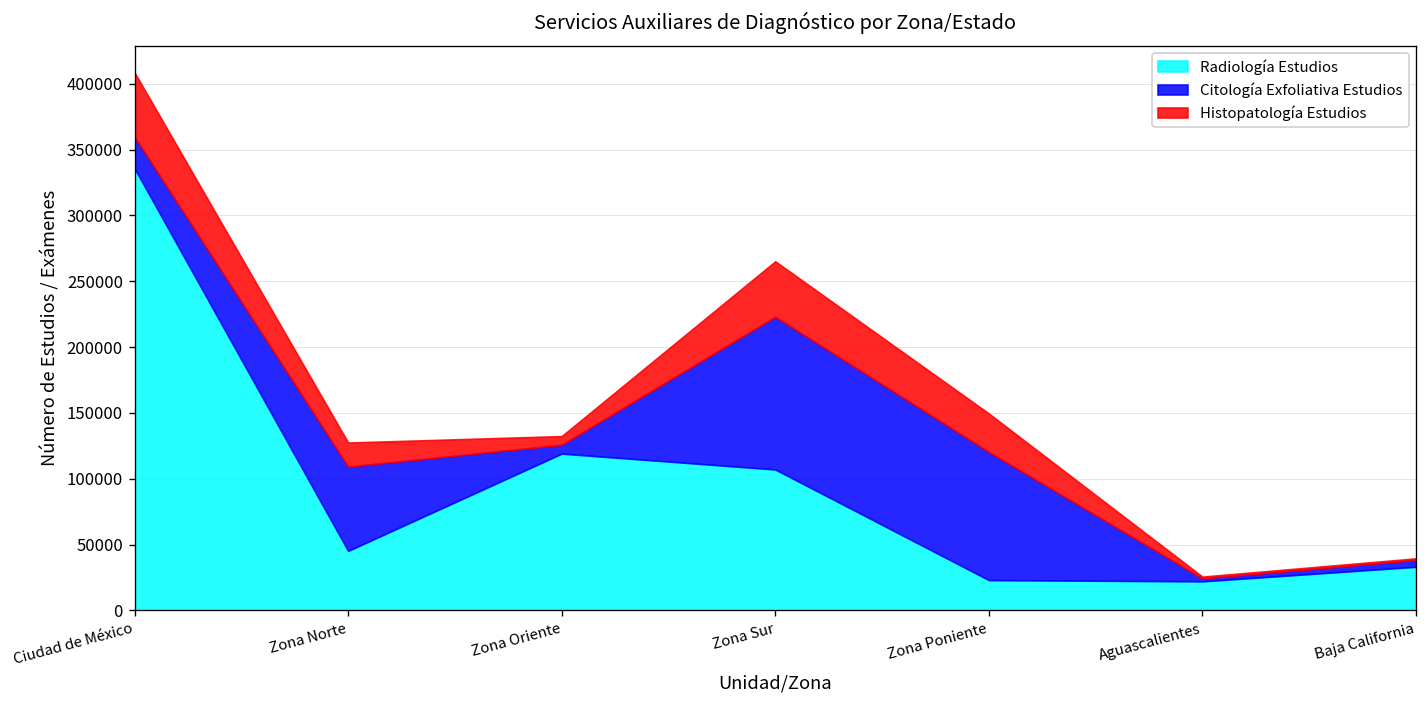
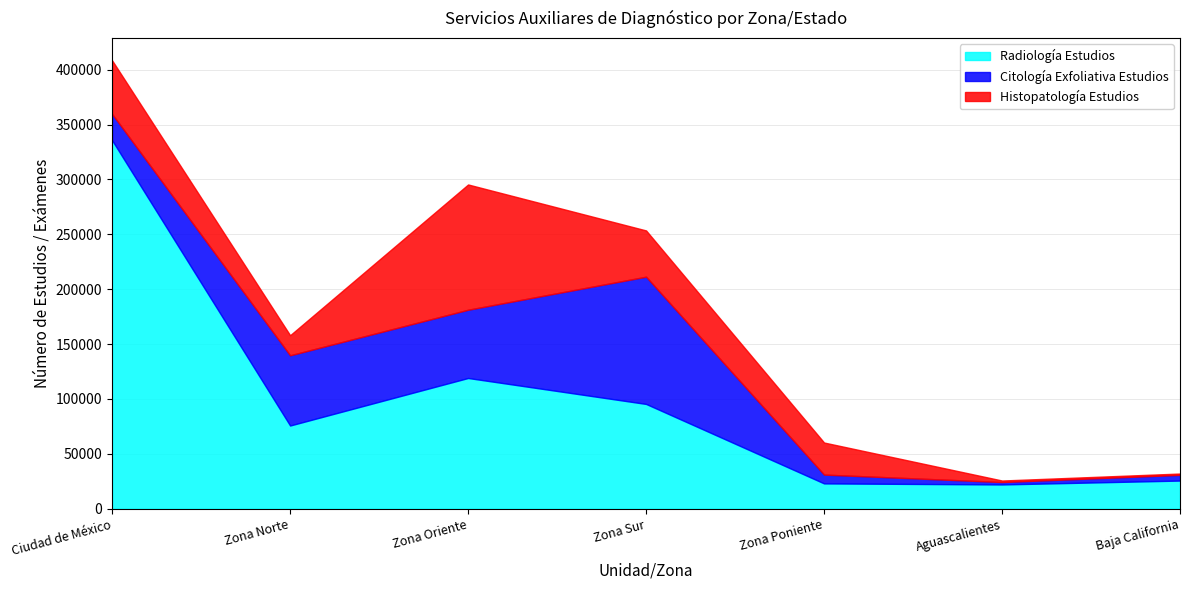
  {
    "Radiología Estudios": {
      "Ciudad de México": 336000,
-     "Zona Norte": 45000,
+     "Zona Norte": 76000,
      "Zona Oriente": 119000,
-     "Zona Sur": 107000,
+     "Zona Sur": 95000,
      "Zona Poniente": 23000,
-     "Baja California": 33000
+     "Baja California": 26000
    },
    "Citología Exfoliativa Estudios": {
      "Ciudad de México": 24000,
      "Zona Norte": 64000,
-     "Zona Oriente": 7000,
+     "Zona Oriente": 62000,
      "Zona Sur": 116000,
-     "Zona Poniente": 97000
+     "Zona Poniente": 8000
    },
    "Histopatología Estudios": {
      "Ciudad de México": 49000,
      "Zona Norte": 18000,
-     "Zona Oriente": 7000,
+     "Zona Oriente": 114000,
      "Zona Sur": 42000,
      "Zona Poniente": 29000
    }
  }
